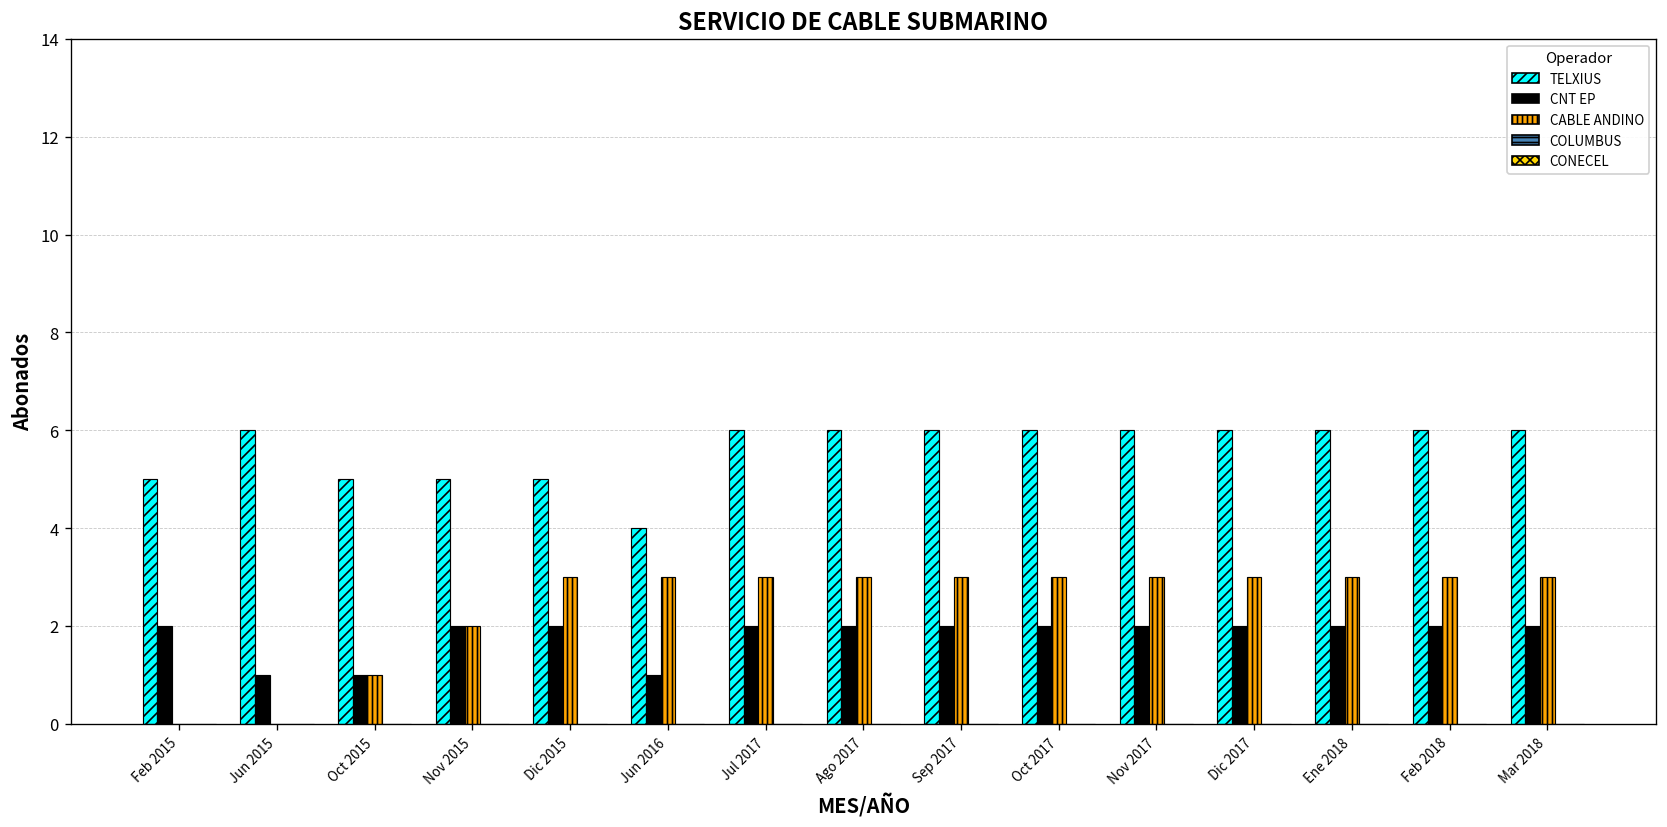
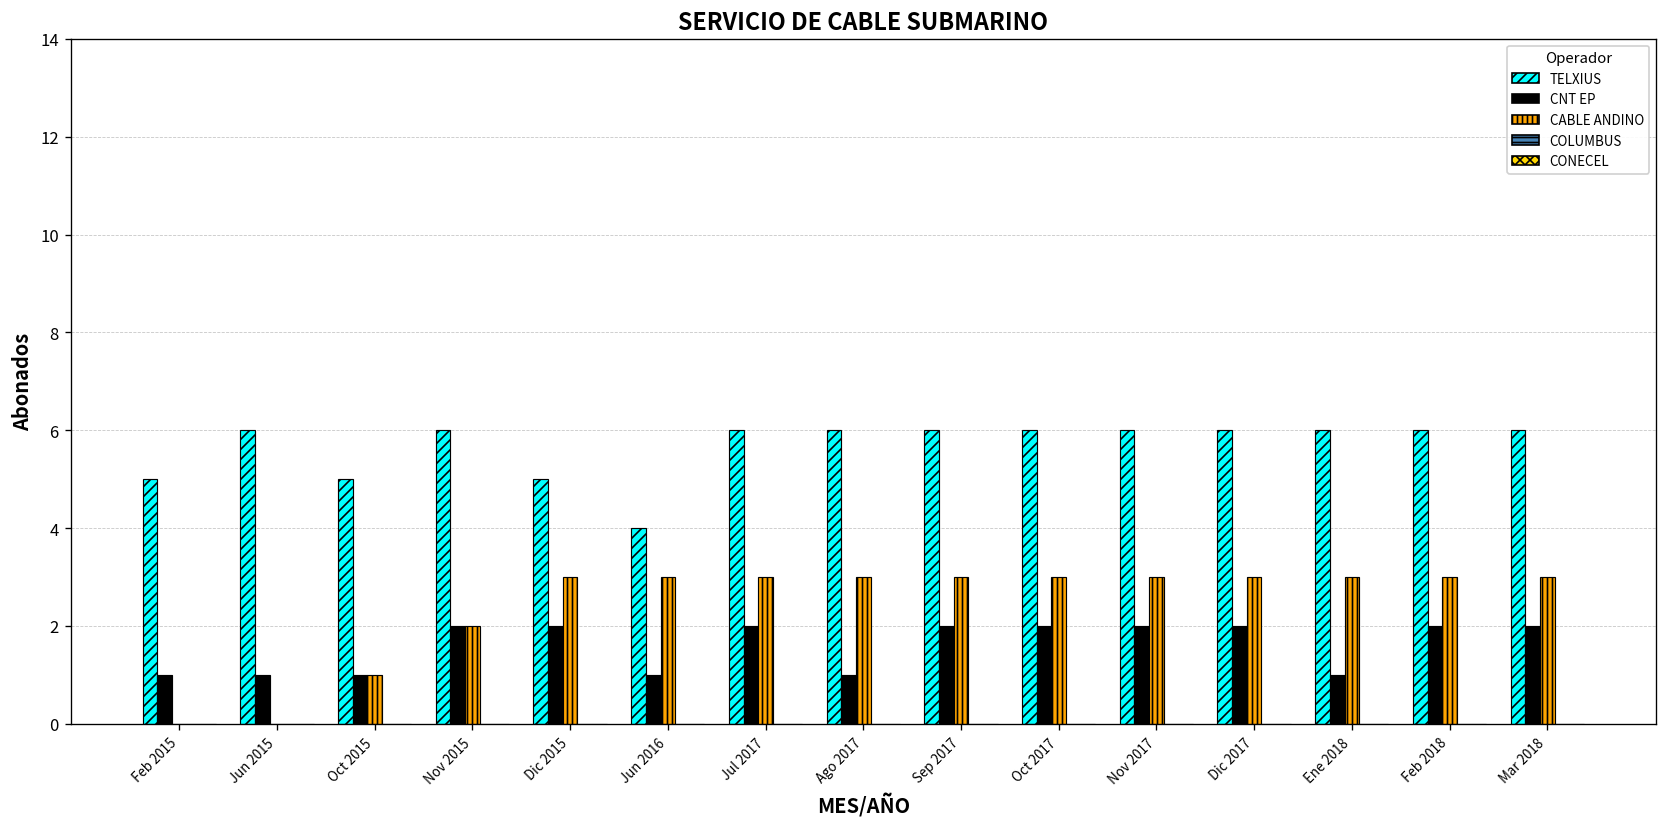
  {
    "TELXIUS": {
      "Feb 2015": 5,
      "Jun 2015": 6,
      "Oct 2015": 5,
-     "Nov 2015": 5,
+     "Nov 2015": 6,
      "Dic 2015": 5,
      "Jun 2016": 4,
      "Jul 2017": 6,
      "Ago 2017": 6,
      "Sep 2017": 6,
      "Oct 2017": 6,
      "Nov 2017": 6,
      "Dic 2017": 6,
      "Ene 2018": 6,
      "Feb 2018": 6,
      "Mar 2018": 6
    },
    "CNT EP": {
-     "Feb 2015": 2,
+     "Feb 2015": 1,
      "Jun 2015": 1,
      "Oct 2015": 1,
      "Nov 2015": 2,
      "Dic 2015": 2,
      "Jun 2016": 1,
      "Jul 2017": 2,
-     "Ago 2017": 2,
+     "Ago 2017": 1,
      "Sep 2017": 2,
      "Oct 2017": 2,
      "Nov 2017": 2,
      "Dic 2017": 2,
-     "Ene 2018": 2,
+     "Ene 2018": 1,
      "Feb 2018": 2,
      "Mar 2018": 2
    },
    "COLUMBUS": {
      "Feb 2015": 0,
      "Jun 2015": 0,
      "Oct 2015": 0,
      "Nov 2015": 0,
      "Dic 2015": 0,
      "Jun 2016": 0,
      "Jul 2017": 0,
      "Ago 2017": 0,
      "Sep 2017": 0,
      "Oct 2017": 0,
      "Nov 2017": 0,
      "Dic 2017": 0,
      "Ene 2018": 0,
      "Feb 2018": 0,
      "Mar 2018": 0
    }
  }
